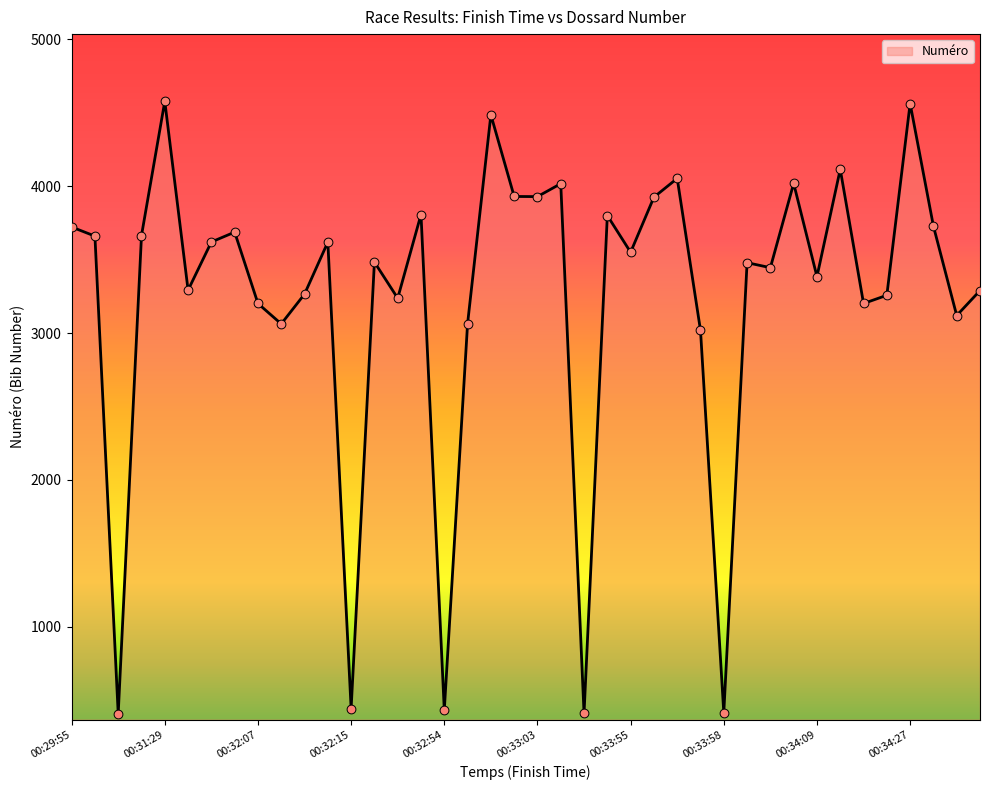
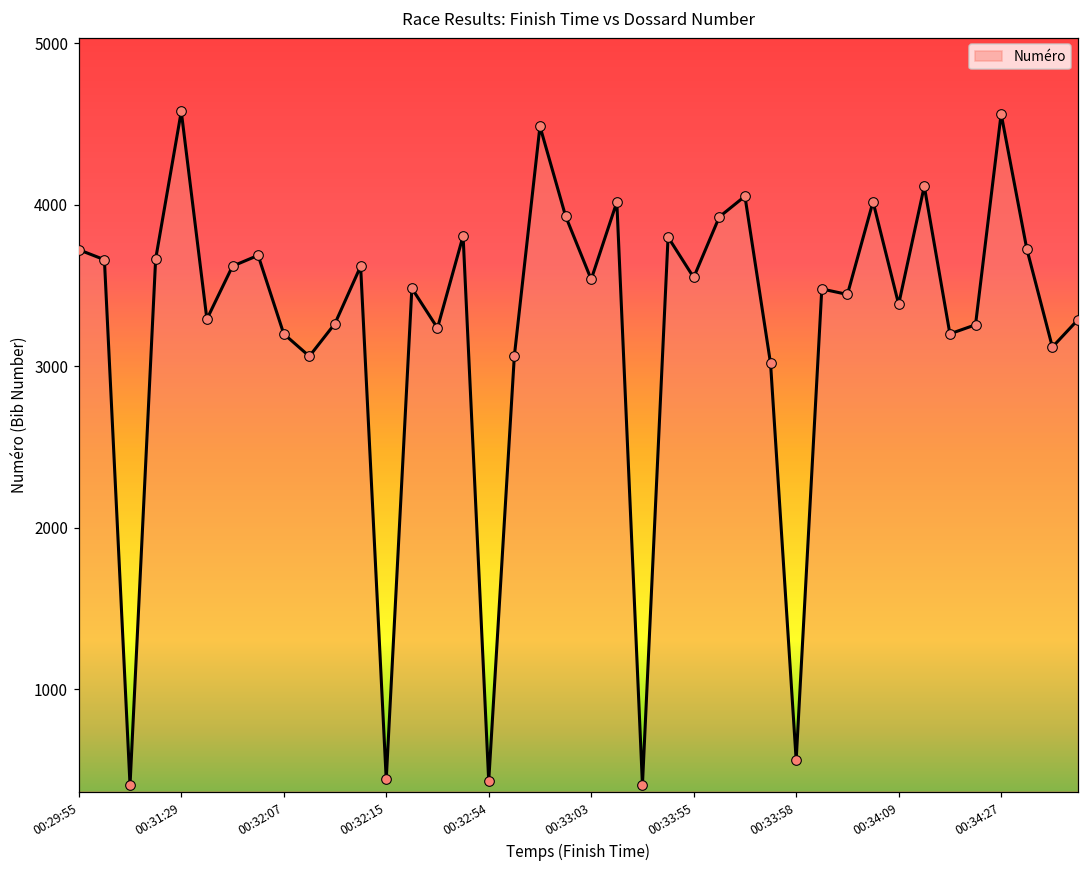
  {
    "00:29:55": 3720,
    "00:31:29": 4580,
    "00:32:07": 3200,
    "00:32:15": 440,
-   "00:33:03": 3930,
+   "00:33:03": 3540,
    "00:33:55": 3550,
-   "00:33:58": 410,
+   "00:33:58": 560,
    "00:34:09": 3380,
    "00:34:27": 4560
  }
